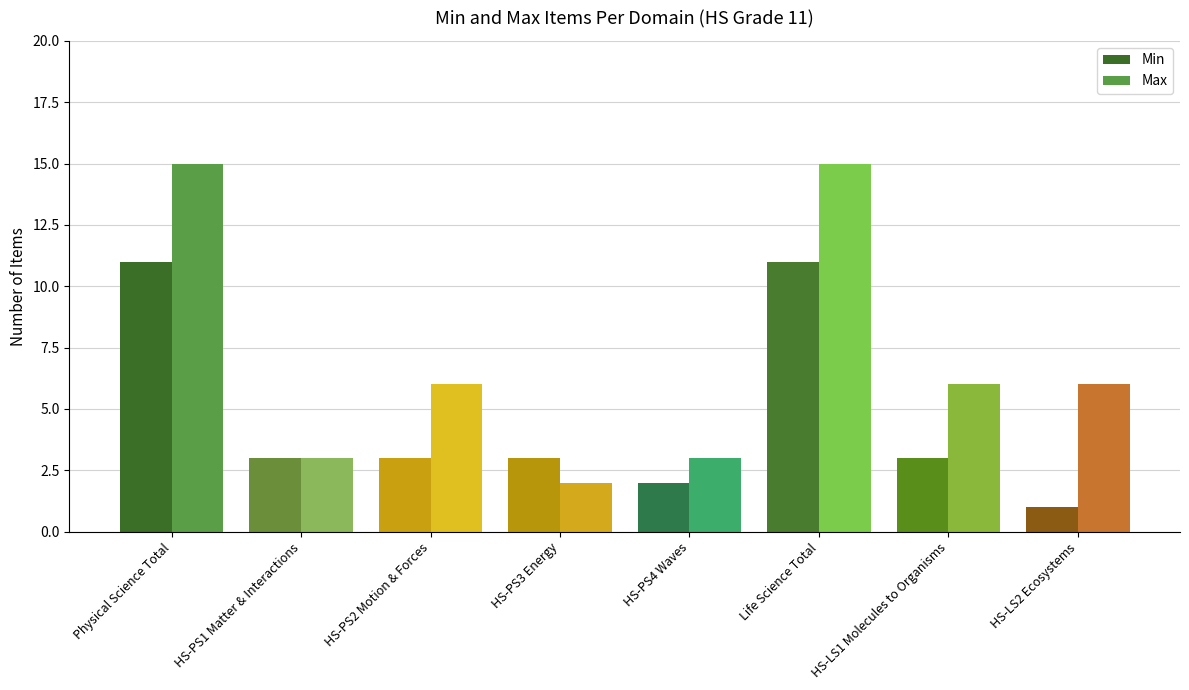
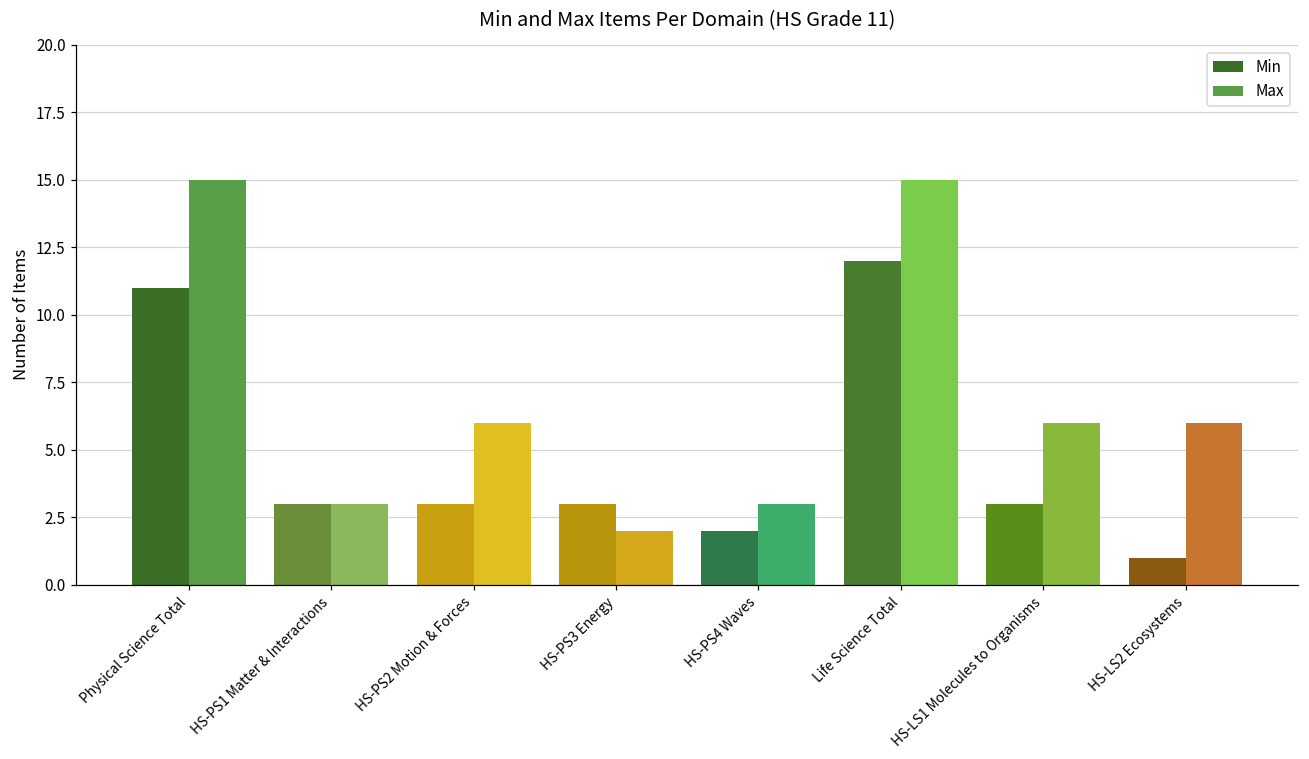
  {
    "Min": {
      "Physical Science Total": 11,
      "HS-PS1 Matter & Interactions": 3,
      "HS-PS2 Motion & Forces": 3,
      "HS-PS3 Energy": 3,
      "HS-PS4 Waves": 2,
-     "Life Science Total": 11,
+     "Life Science Total": 12,
      "HS-LS1 Molecules to Organisms": 3,
      "HS-LS2 Ecosystems": 1
    },
    "Max": {
      "Physical Science Total": 15,
      "HS-PS1 Matter & Interactions": 3,
      "HS-PS2 Motion & Forces": 6,
      "HS-PS3 Energy": 2,
      "HS-PS4 Waves": 3,
      "Life Science Total": 15,
      "HS-LS1 Molecules to Organisms": 6,
      "HS-LS2 Ecosystems": 6
    }
  }
